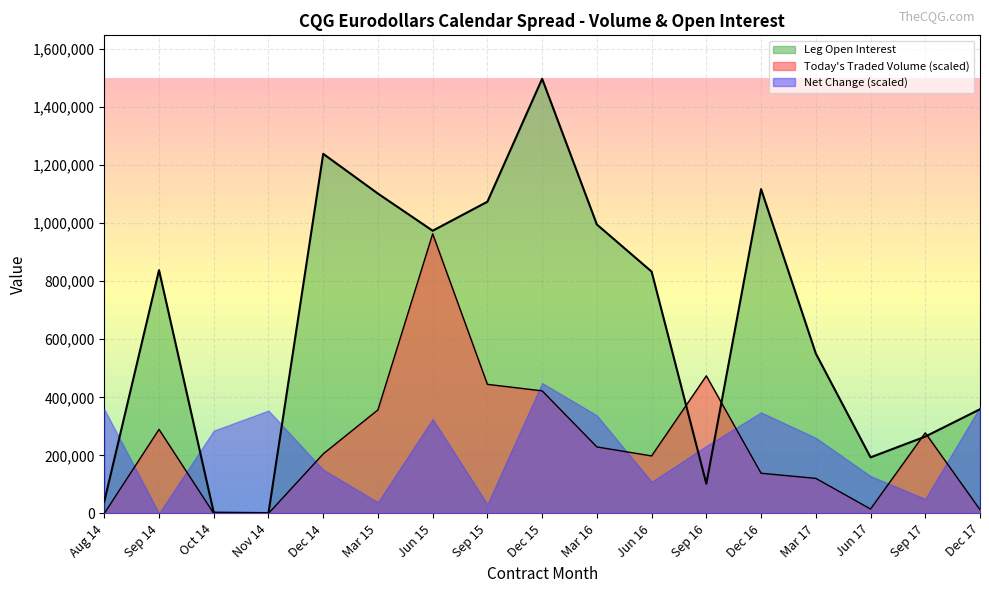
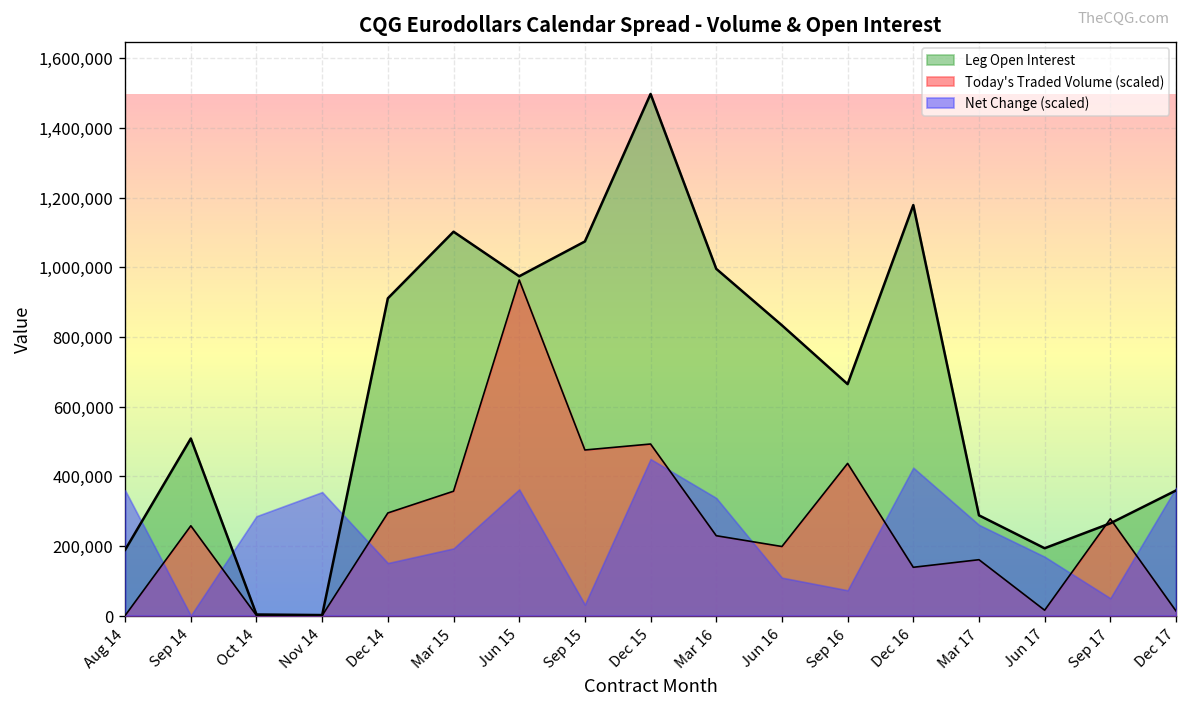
  {
    "Leg Open Interest": {
-     "Aug 14": "40,000",
-     "Sep 14": "840,000",
-     "Dec 14": "1,240,000",
+     "Aug 14": "190,000",
+     "Sep 14": "510,000",
+     "Dec 14": "910,000",
      "Mar 15": "1,100,000",
      "Jun 15": "970,000",
      "Sep 15": "1,070,000",
      "Dec 15": "1,500,000",
      "Mar 16": "1,000,000",
      "Jun 16": "830,000",
-     "Sep 16": "100,000",
-     "Dec 16": "1,120,000",
-     "Mar 17": "550,000",
+     "Sep 16": "660,000",
+     "Dec 16": "1,180,000",
+     "Mar 17": "290,000",
      "Jun 17": "190,000",
      "Sep 17": "260,000"
    },
    "Today's Traded Volume (scaled)": {
      "Aug 14": "0",
-     "Sep 14": "290,000",
-     "Dec 14": "210,000",
+     "Sep 14": "260,000",
+     "Dec 14": "290,000",
      "Mar 15": "360,000",
      "Jun 15": "960,000",
-     "Sep 15": "440,000",
-     "Dec 15": "420,000",
+     "Sep 15": "480,000",
+     "Dec 15": "490,000",
      "Mar 16": "230,000",
      "Jun 16": "200,000",
-     "Sep 16": "470,000",
+     "Sep 16": "440,000",
      "Dec 16": "140,000",
-     "Mar 17": "120,000",
+     "Mar 17": "160,000",
      "Jun 17": "20,000",
      "Sep 17": "280,000",
      "Dec 17": "10,000"
    },
    "Net Change (scaled)": {
      "Aug 14": "360,000",
      "Sep 14": "0",
      "Oct 14": "290,000",
      "Nov 14": "350,000",
      "Dec 14": "150,000",
-     "Mar 15": "40,000",
-     "Jun 15": "330,000",
+     "Mar 15": "190,000",
+     "Jun 15": "360,000",
      "Sep 15": "30,000",
      "Dec 15": "450,000",
      "Mar 16": "340,000",
      "Jun 16": "110,000",
-     "Sep 16": "230,000",
-     "Dec 16": "350,000",
+     "Sep 16": "70,000",
+     "Dec 16": "420,000",
      "Mar 17": "260,000",
-     "Jun 17": "130,000",
+     "Jun 17": "170,000",
      "Sep 17": "50,000"
    }
  }
